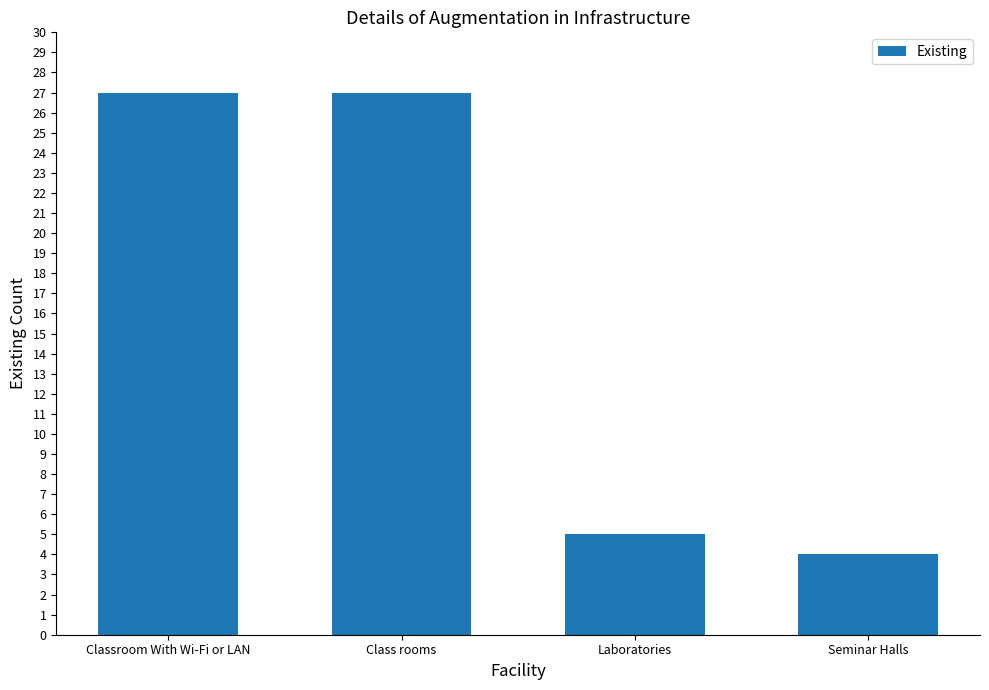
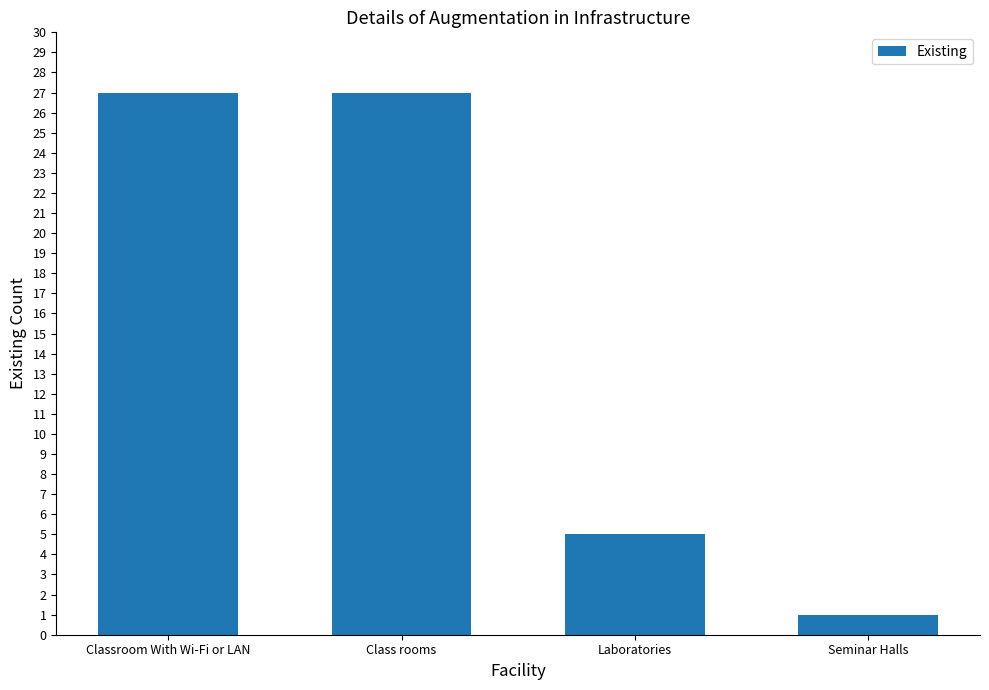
  {
    "Classroom With Wi-Fi or LAN": 27,
    "Class rooms": 27,
    "Laboratories": 5,
-   "Seminar Halls": 4
+   "Seminar Halls": 1
  }
